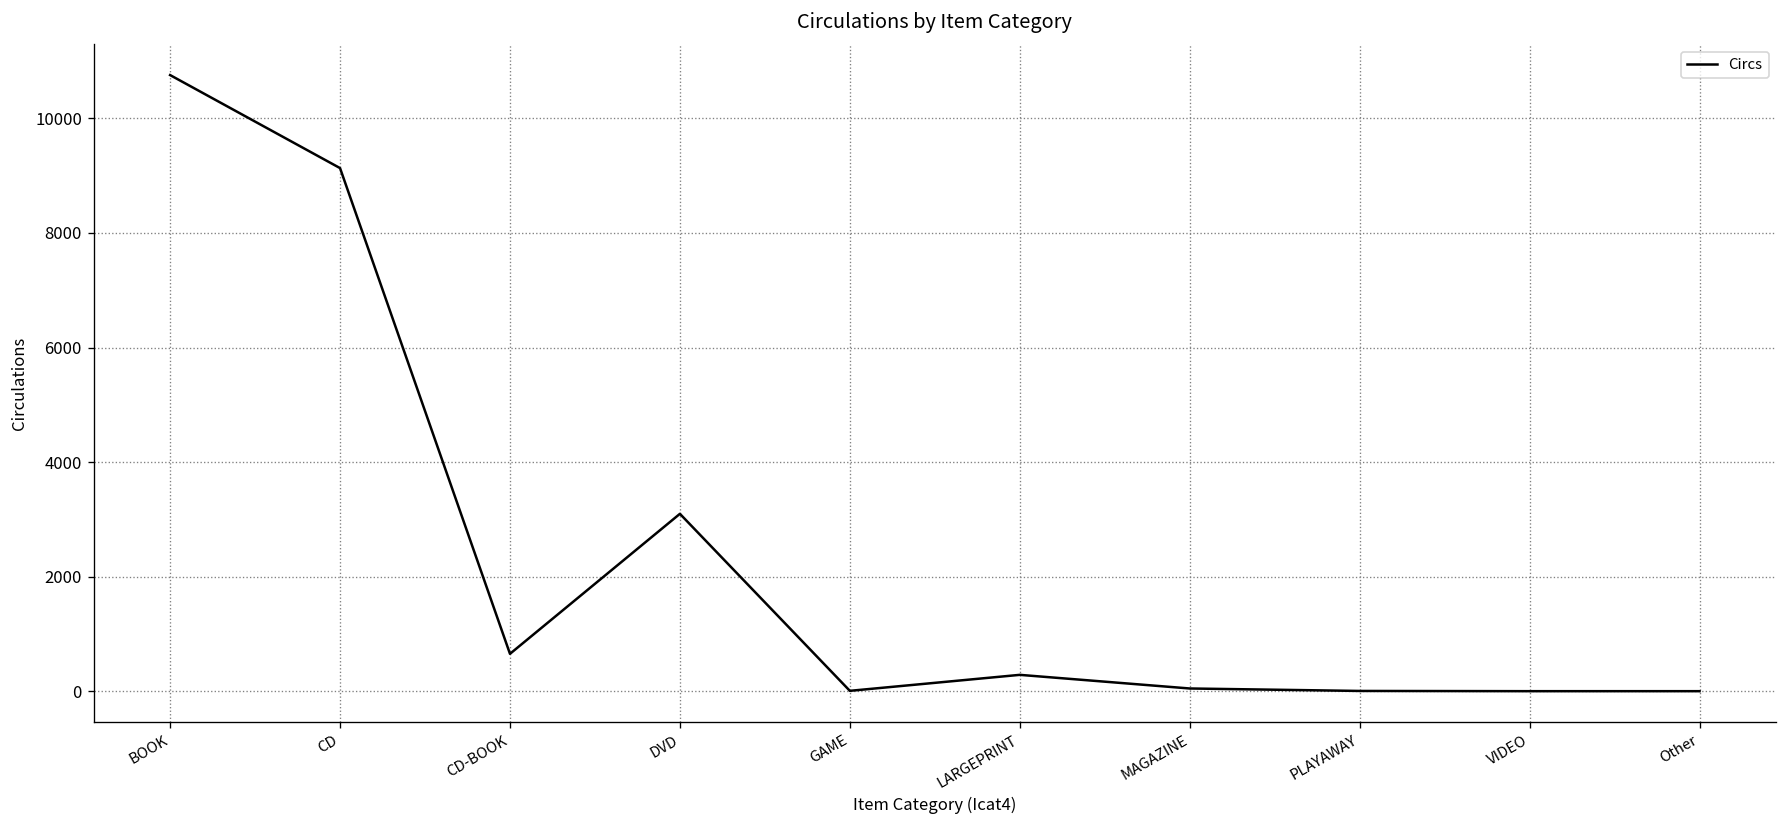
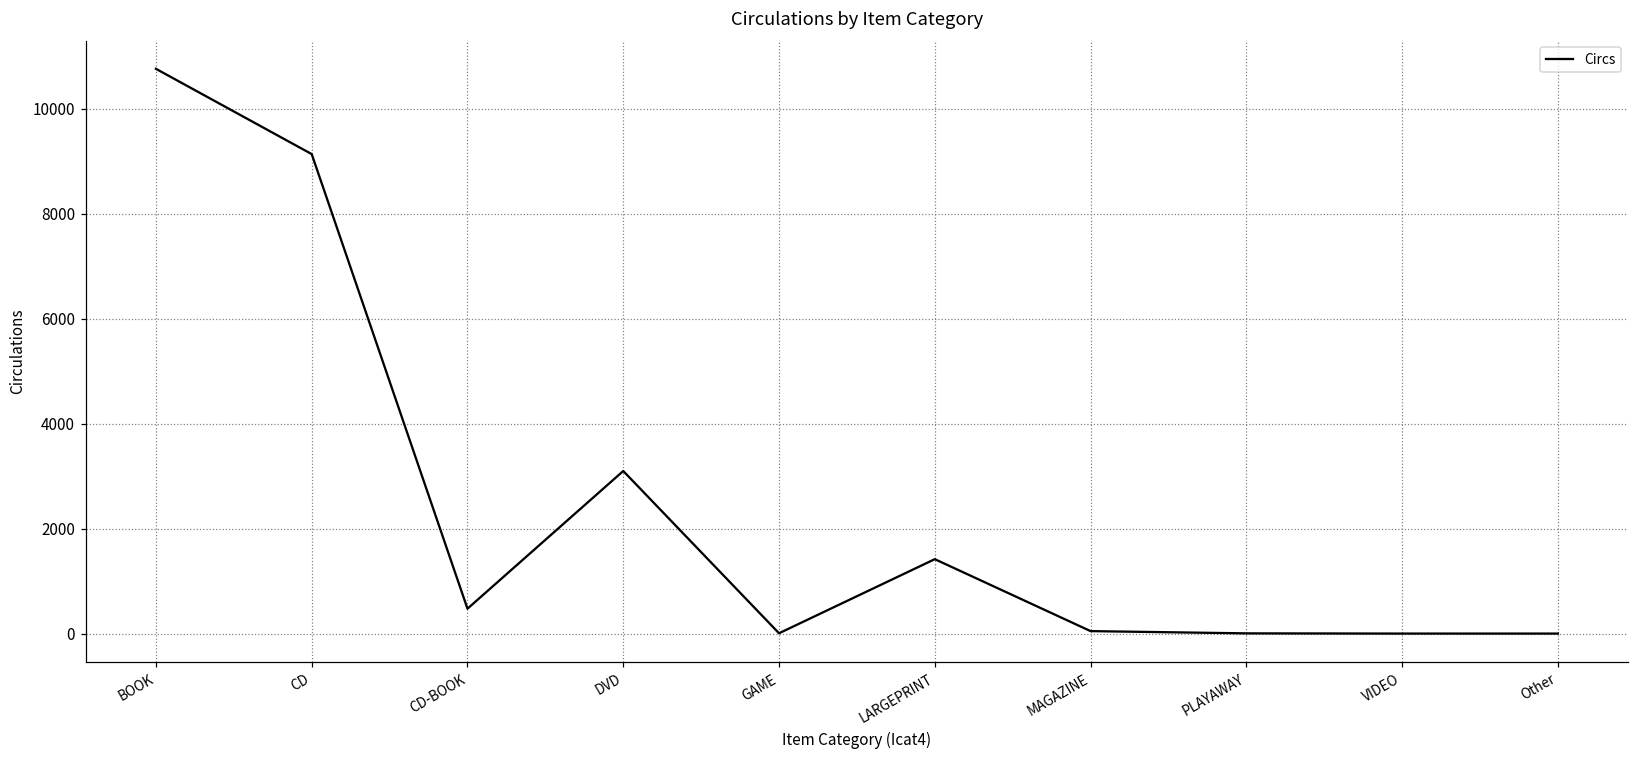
  {
    "BOOK": 10800,
    "CD": 9100,
-   "CD-BOOK": 700,
+   "CD-BOOK": 500,
    "DVD": 3100,
    "GAME": 0,
-   "LARGEPRINT": 300,
+   "LARGEPRINT": 1400,
    "MAGAZINE": 0,
    "PLAYAWAY": 0,
    "VIDEO": 0,
    "Other": 0
  }
